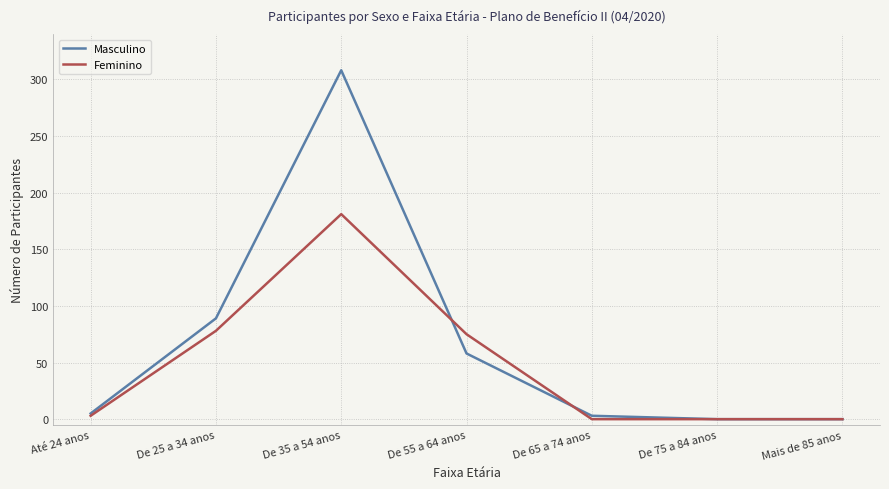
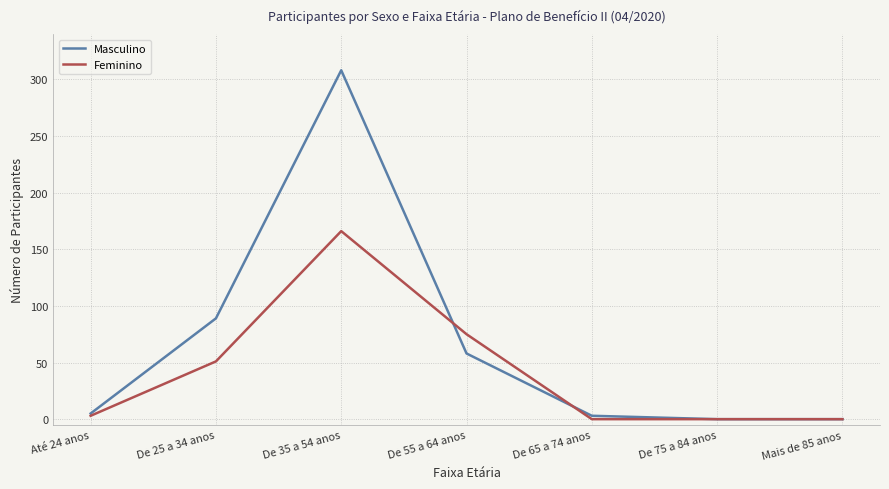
  {
    "Masculino": {
      "De 25 a 34 anos": 89,
      "De 35 a 54 anos": 308,
      "De 55 a 64 anos": 58,
      "De 65 a 74 anos": 3
    },
    "Feminino": {
-     "De 25 a 34 anos": 78,
-     "De 35 a 54 anos": 181,
+     "De 25 a 34 anos": 51,
+     "De 35 a 54 anos": 166,
      "De 55 a 64 anos": 75,
      "De 65 a 74 anos": 0
    }
  }
